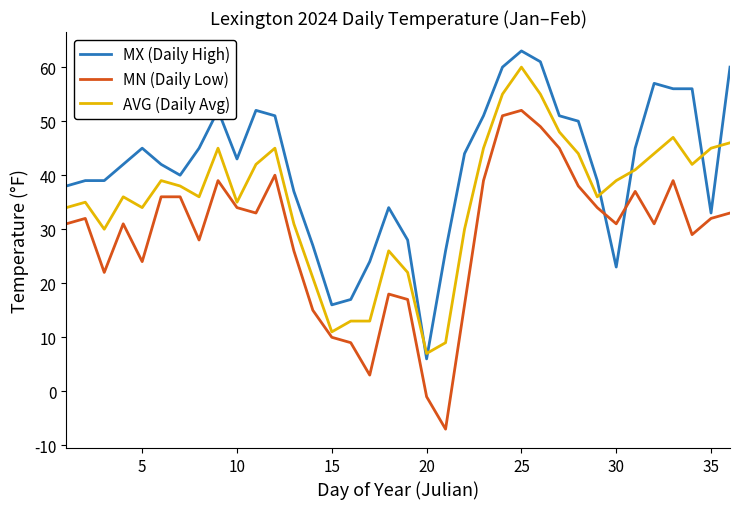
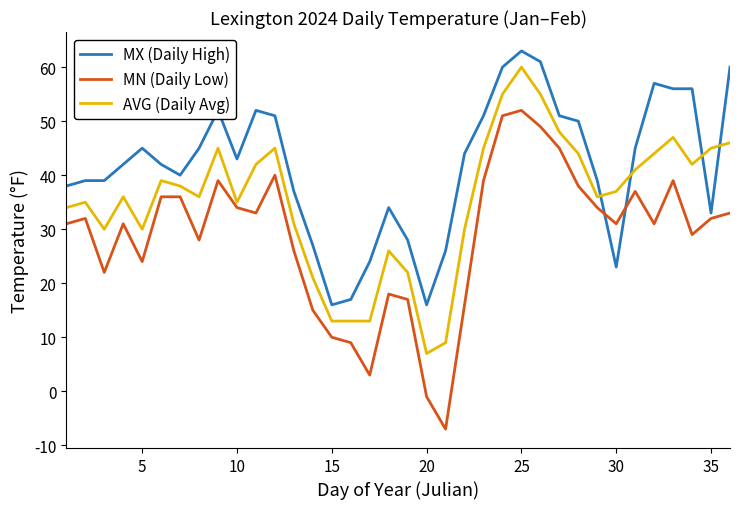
  {
    "MX (Daily High)": {
      "5": 45,
      "10": 43,
      "15": 16,
-     "20": 6,
+     "20": 16,
      "25": 63,
      "30": 23,
      "35": 33
    },
    "MN (Daily Low)": {
      "5": 24,
      "10": 34,
      "15": 10,
      "20": -1,
      "25": 52,
      "30": 31,
      "35": 32
    },
    "AVG (Daily Avg)": {
-     "5": 34,
+     "5": 30,
      "10": 35,
-     "15": 11,
+     "15": 13,
      "20": 7,
      "25": 60,
-     "30": 39,
+     "30": 37,
      "35": 45
    }
  }
